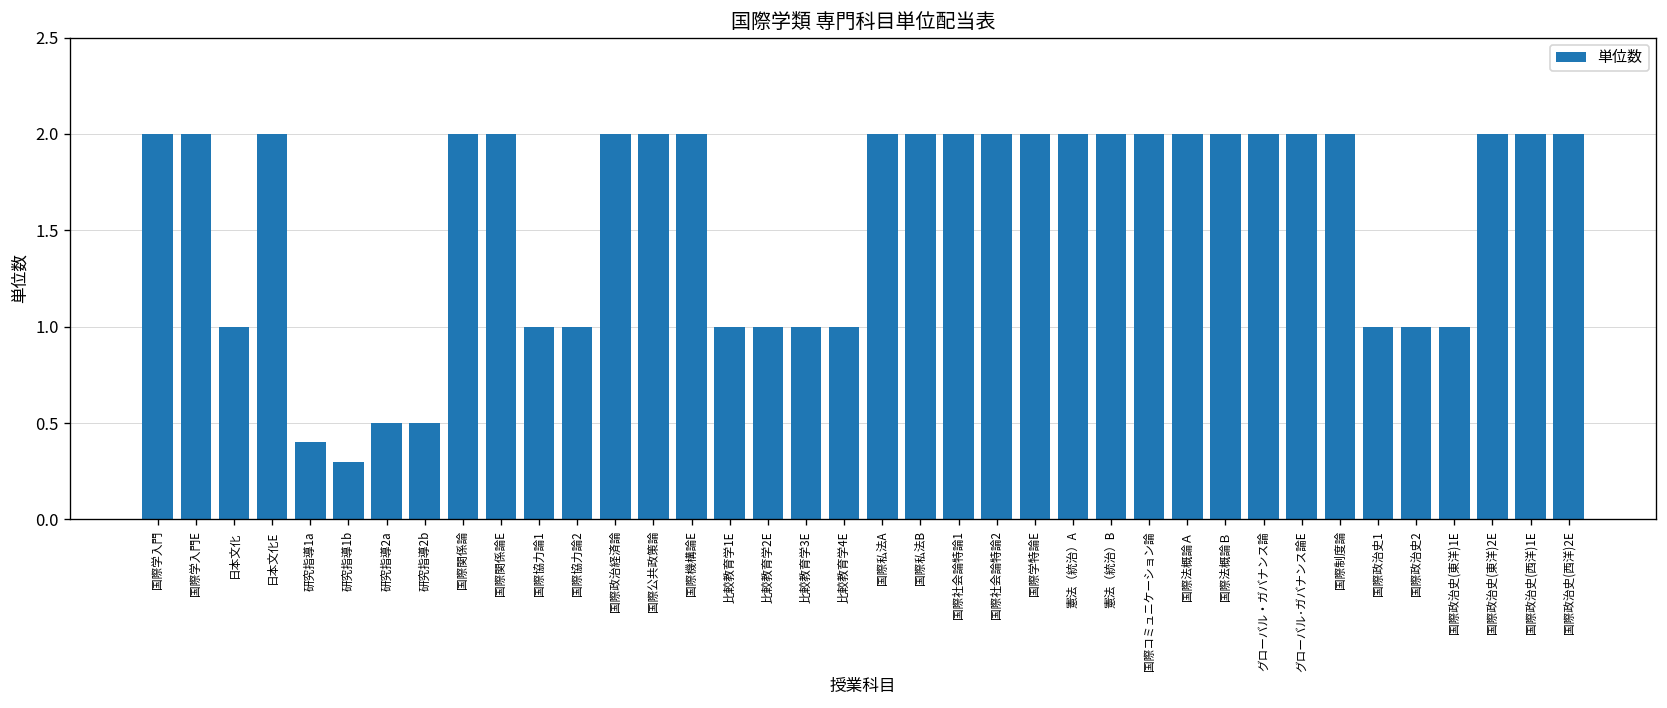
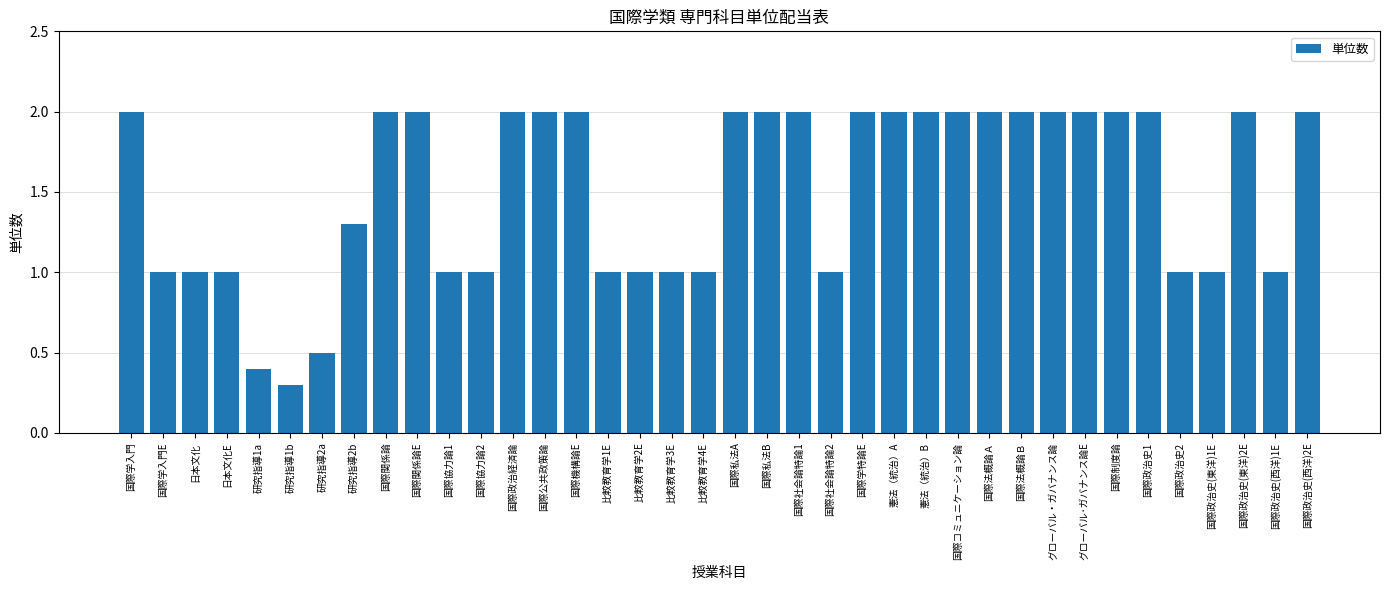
  {
    "国際学入門": 2.0,
-   "国際学入門E": 2,
+   "国際学入門E": 1,
    "日本文化": 1.0,
-   "日本文化E": 2,
+   "日本文化E": 1,
    "研究指導1a": 0.4,
    "研究指導1b": 0.3,
    "研究指導2a": 0.5,
-   "研究指導2b": 0.5,
+   "研究指導2b": 1.3,
    "国際関係論": 2.0,
    "国際関係論E": 2.0,
    "国際協力論1": 1.0,
    "国際協力論2": 1.0,
    "国際政治経済論": 2.0,
    "国際公共政策論": 2.0,
    "国際機構論E": 2.0,
    "比較教育学1E": 1.0,
    "比較教育学2E": 1.0,
    "比較教育学3E": 1.0,
    "比較教育学4E": 1.0,
    "国際私法A": 2.0,
    "国際私法B": 2.0,
    "国際社会論特論1": 2.0,
-   "国際社会論特論2": 2,
+   "国際社会論特論2": 1,
    "国際学特論E": 2.0,
    "憲法（統治）A": 2.0,
    "憲法（統治）B": 2.0,
    "国際コミュニケーション論": 2.0,
    "国際法概論Ａ": 2.0,
    "国際法概論Ｂ": 2.0,
    "グローバル・ガバナンス論": 2.0,
    "グローバル･ガバナンス論E": 2.0,
    "国際制度論": 2.0,
-   "国際政治史1": 1,
+   "国際政治史1": 2,
    "国際政治史2": 1.0,
    "国際政治史(東洋)1E": 1.0,
    "国際政治史(東洋)2E": 2.0,
-   "国際政治史(西洋)1E": 2,
+   "国際政治史(西洋)1E": 1,
    "国際政治史(西洋)2E": 2.0
  }
